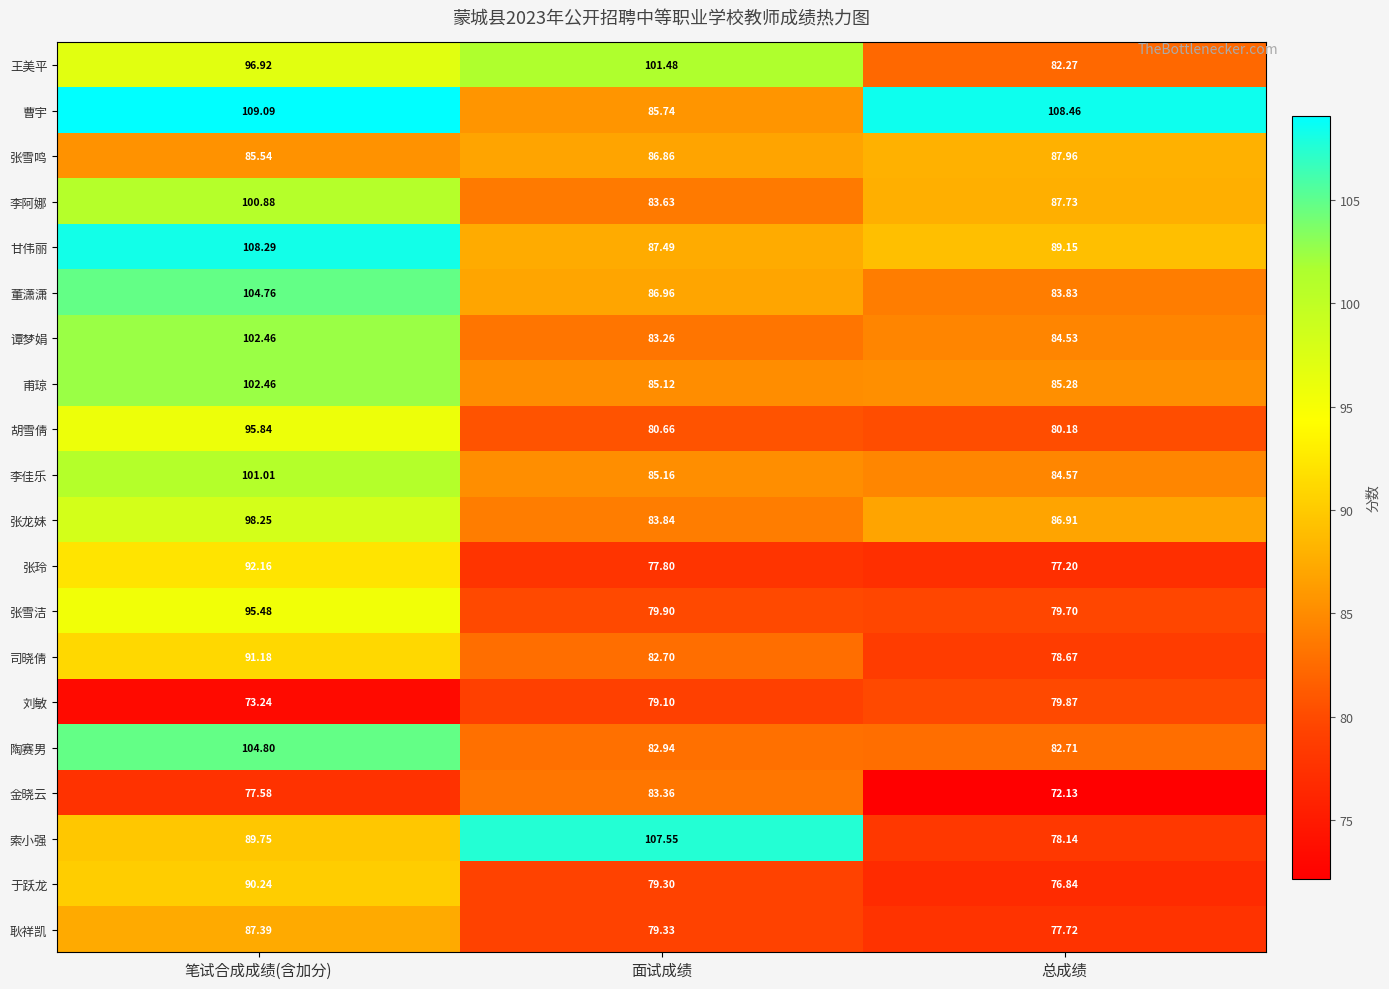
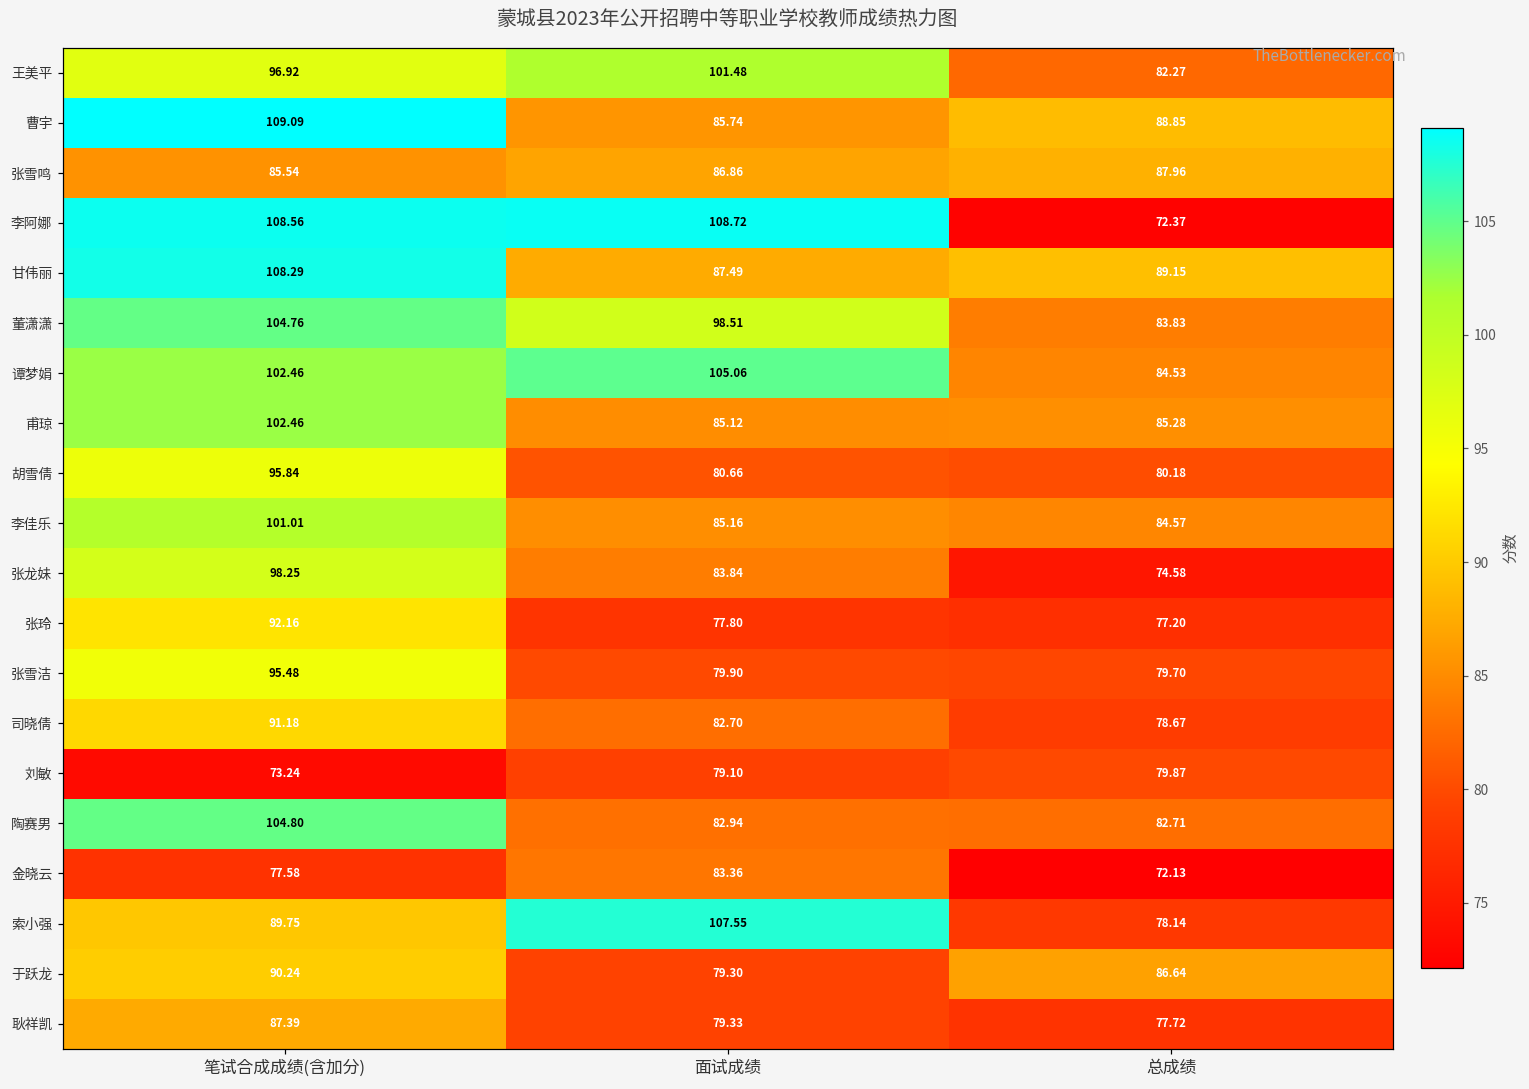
  {
    "王美平": {
      "笔试合成成绩(含加分)": 96.92,
      "面试成绩": 101.48
    },
    "曹宇": {
      "笔试合成成绩(含加分)": 109.09,
      "面试成绩": 85.74,
-     "总成绩": 108.46
+     "总成绩": 88.85
    },
    "张雪鸣": {
      "笔试合成成绩(含加分)": 85.54,
      "面试成绩": 86.86,
      "总成绩": 87.96
    },
    "李阿娜": {
-     "笔试合成成绩(含加分)": 100.88,
-     "面试成绩": 83.63,
-     "总成绩": 87.73
+     "笔试合成成绩(含加分)": 108.56,
+     "面试成绩": 108.72,
+     "总成绩": 72.37
    },
    "甘伟丽": {
      "笔试合成成绩(含加分)": 108.29,
      "面试成绩": 87.49,
      "总成绩": 89.15
    },
    "董潇潇": {
      "笔试合成成绩(含加分)": 104.76,
-     "面试成绩": 86.96,
+     "面试成绩": 98.51,
      "总成绩": 83.83
    },
    "谭梦娟": {
      "笔试合成成绩(含加分)": 102.46,
-     "面试成绩": 83.26,
+     "面试成绩": 105.06,
      "总成绩": 84.53
    },
    "甫琼": {
      "笔试合成成绩(含加分)": 102.46,
      "面试成绩": 85.12,
      "总成绩": 85.28
    },
    "胡雪倩": {
      "笔试合成成绩(含加分)": 95.84,
      "面试成绩": 80.66,
      "总成绩": 80.18
    },
    "李佳乐": {
      "笔试合成成绩(含加分)": 101.01,
      "面试成绩": 85.16,
      "总成绩": 84.57
    },
    "张龙妹": {
      "笔试合成成绩(含加分)": 98.25,
      "面试成绩": 83.84,
-     "总成绩": 86.91
+     "总成绩": 74.58
    },
    "张玲": {
      "笔试合成成绩(含加分)": 92.16,
      "面试成绩": 77.80,
      "总成绩": 77.20
    },
    "张雪洁": {
      "笔试合成成绩(含加分)": 95.48,
      "面试成绩": 79.90,
      "总成绩": 79.70
    },
    "司晓倩": {
      "笔试合成成绩(含加分)": 91.18,
      "面试成绩": 82.70,
      "总成绩": 78.67
    },
    "刘敏": {
      "笔试合成成绩(含加分)": 73.24,
      "面试成绩": 79.10,
      "总成绩": 79.87
    },
    "陶赛男": {
      "笔试合成成绩(含加分)": 104.80,
      "面试成绩": 82.94,
      "总成绩": 82.71
    },
    "金晓云": {
      "笔试合成成绩(含加分)": 77.58,
      "面试成绩": 83.36,
      "总成绩": 72.13
    },
    "索小强": {
      "笔试合成成绩(含加分)": 89.75,
      "面试成绩": 107.55,
      "总成绩": 78.14
    },
    "于跃龙": {
      "笔试合成成绩(含加分)": 90.24,
      "面试成绩": 79.30,
-     "总成绩": 76.84
+     "总成绩": 86.64
    },
    "耿祥凯": {
      "笔试合成成绩(含加分)": 87.39,
      "面试成绩": 79.33,
      "总成绩": 77.72
    }
  }
